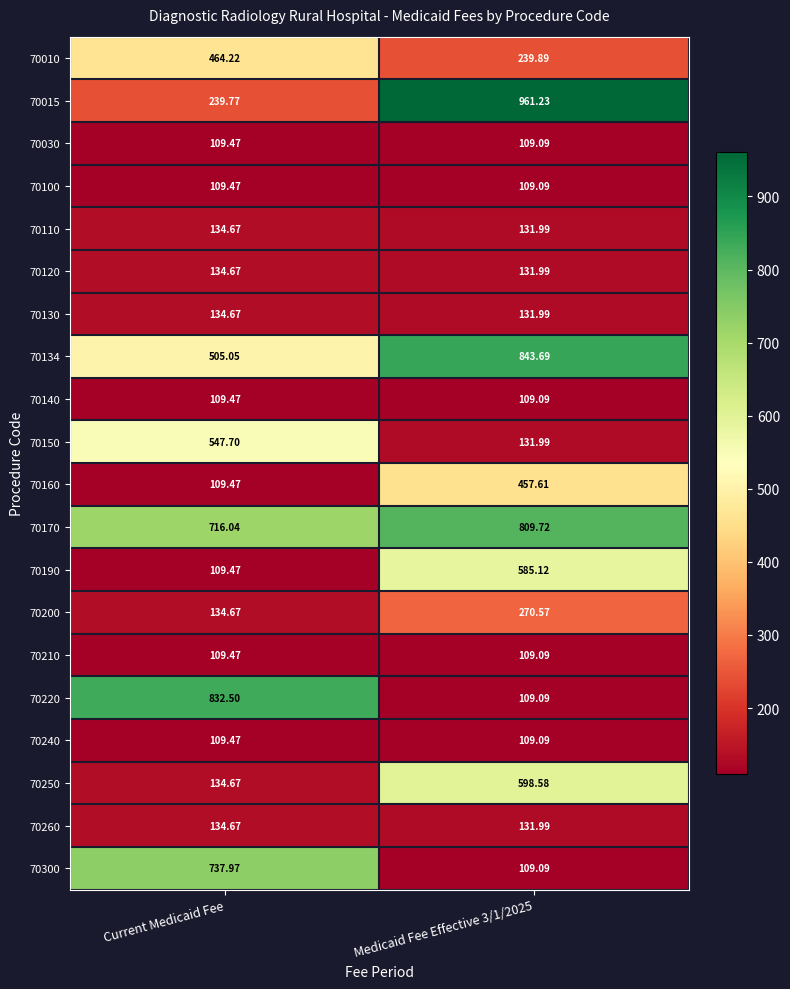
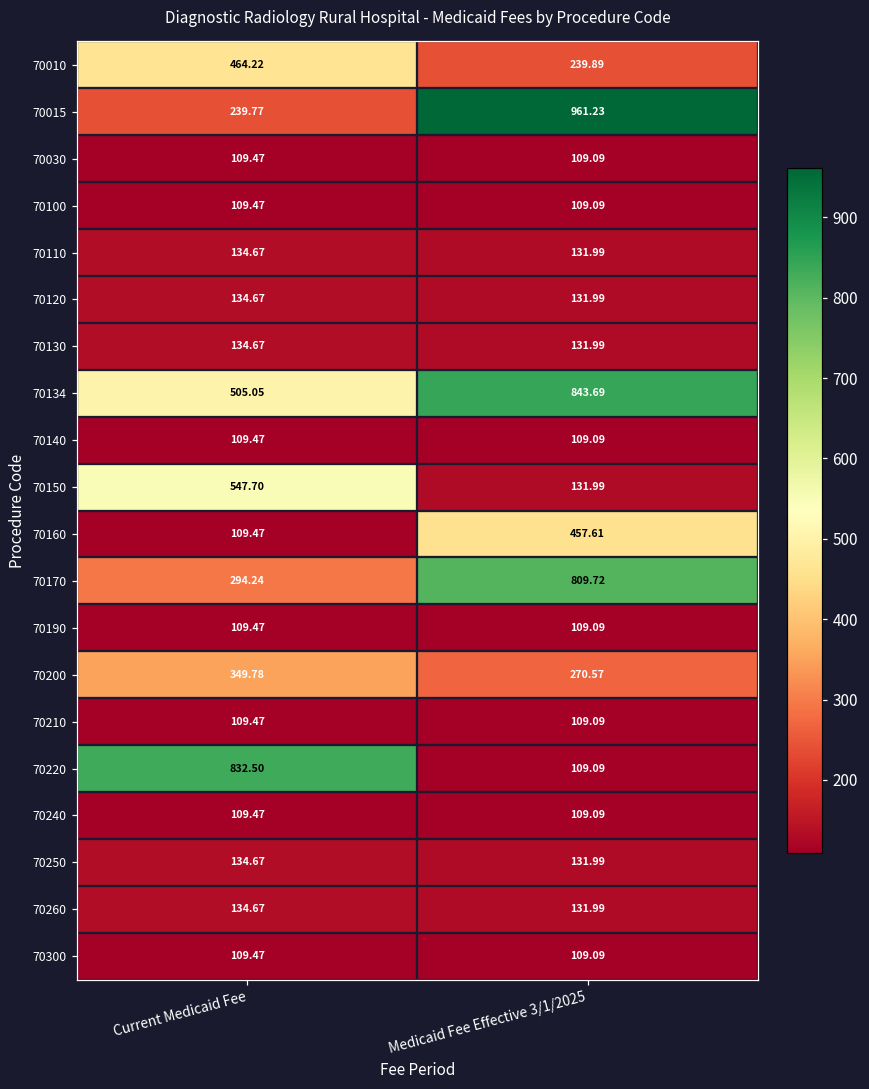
  {
    "70010": {
      "Current Medicaid Fee": 464.22,
      "Medicaid Fee Effective 3/1/2025": 239.89
    },
    "70015": {
      "Current Medicaid Fee": 239.77,
      "Medicaid Fee Effective 3/1/2025": 961.23
    },
    "70030": {
      "Current Medicaid Fee": 109.47,
      "Medicaid Fee Effective 3/1/2025": 109.09
    },
    "70100": {
      "Current Medicaid Fee": 109.47,
      "Medicaid Fee Effective 3/1/2025": 109.09
    },
    "70110": {
      "Current Medicaid Fee": 134.67,
      "Medicaid Fee Effective 3/1/2025": 131.99
    },
    "70120": {
      "Current Medicaid Fee": 134.67,
      "Medicaid Fee Effective 3/1/2025": 131.99
    },
    "70130": {
      "Current Medicaid Fee": 134.67,
      "Medicaid Fee Effective 3/1/2025": 131.99
    },
    "70134": {
      "Current Medicaid Fee": 505.05,
      "Medicaid Fee Effective 3/1/2025": 843.69
    },
    "70140": {
      "Current Medicaid Fee": 109.47,
      "Medicaid Fee Effective 3/1/2025": 109.09
    },
    "70150": {
      "Current Medicaid Fee": 547.70,
      "Medicaid Fee Effective 3/1/2025": 131.99
    },
    "70160": {
      "Current Medicaid Fee": 109.47,
      "Medicaid Fee Effective 3/1/2025": 457.61
    },
    "70170": {
-     "Current Medicaid Fee": 716.04,
+     "Current Medicaid Fee": 294.24,
      "Medicaid Fee Effective 3/1/2025": 809.72
    },
    "70190": {
      "Current Medicaid Fee": 109.47,
-     "Medicaid Fee Effective 3/1/2025": 585.12
+     "Medicaid Fee Effective 3/1/2025": 109.09
    },
    "70200": {
-     "Current Medicaid Fee": 134.67,
+     "Current Medicaid Fee": 349.78,
      "Medicaid Fee Effective 3/1/2025": 270.57
    },
    "70210": {
      "Current Medicaid Fee": 109.47,
      "Medicaid Fee Effective 3/1/2025": 109.09
    },
    "70220": {
      "Current Medicaid Fee": 832.50,
      "Medicaid Fee Effective 3/1/2025": 109.09
    },
    "70240": {
      "Current Medicaid Fee": 109.47,
      "Medicaid Fee Effective 3/1/2025": 109.09
    },
    "70250": {
      "Current Medicaid Fee": 134.67,
-     "Medicaid Fee Effective 3/1/2025": 598.58
+     "Medicaid Fee Effective 3/1/2025": 131.99
    },
    "70260": {
      "Current Medicaid Fee": 134.67,
      "Medicaid Fee Effective 3/1/2025": 131.99
    },
    "70300": {
-     "Current Medicaid Fee": 737.97,
+     "Current Medicaid Fee": 109.47,
      "Medicaid Fee Effective 3/1/2025": 109.09
    }
  }
